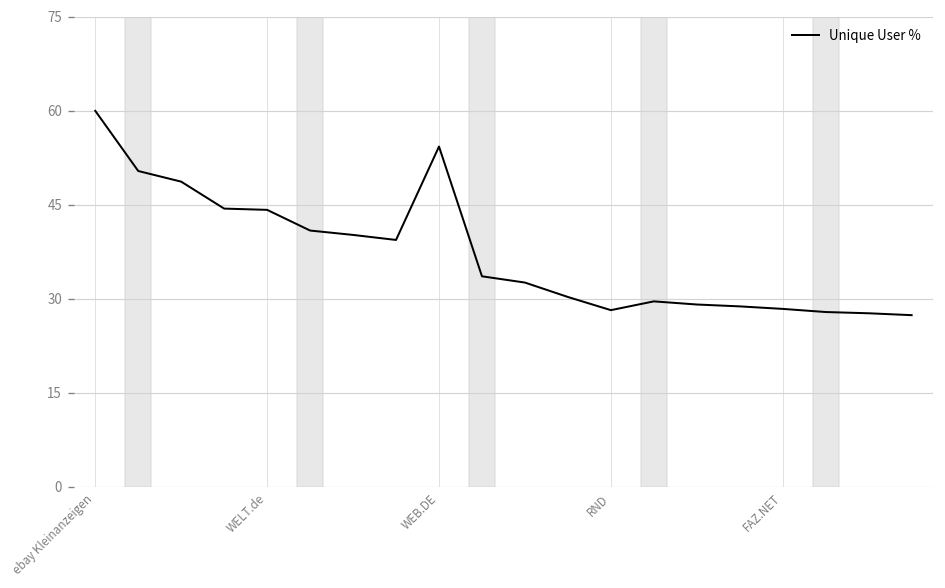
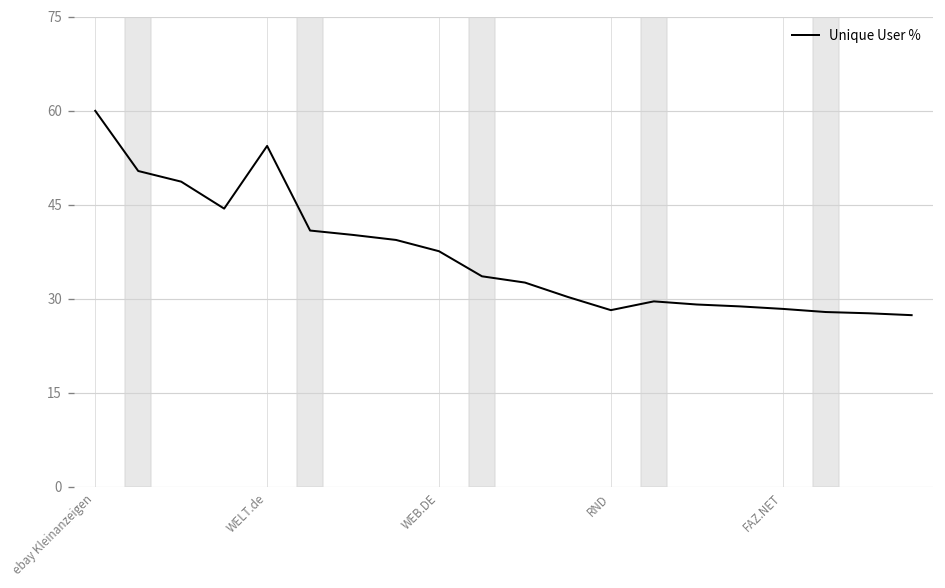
  {
    "ebay Kleinanzeigen": 60,
-   "WELT.de": 44,
-   "WEB.DE": 54,
+   "WELT.de": 54,
+   "WEB.DE": 38,
    "RND": 28,
    "FAZ.NET": 28
  }
